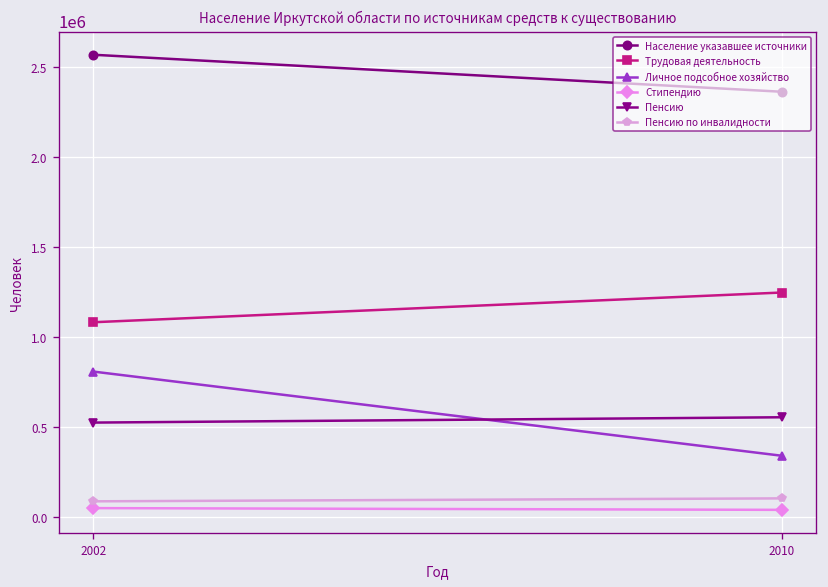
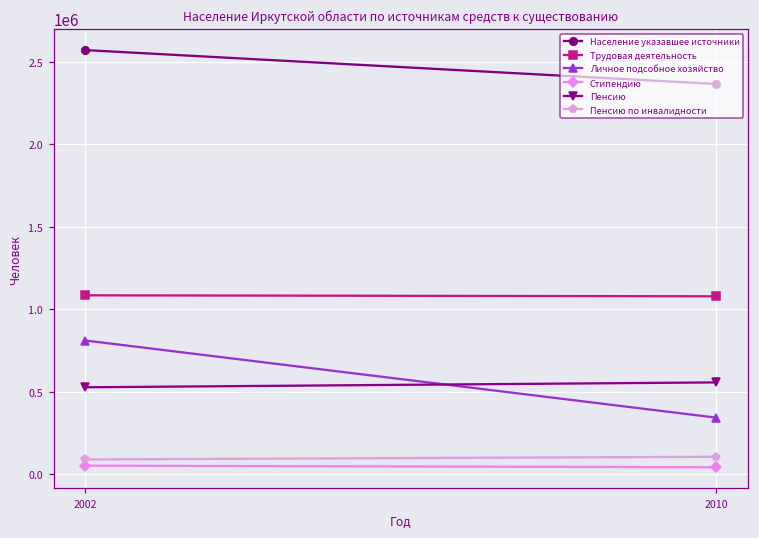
  {
    "Трудовая деятельность": {
      "2002": 1080000,
-     "2010": 1250000
+     "2010": 1080000
    },
    "Личное подсобное хозяйство": {
      "2002": 810000,
      "2010": 340000
    }
  }
